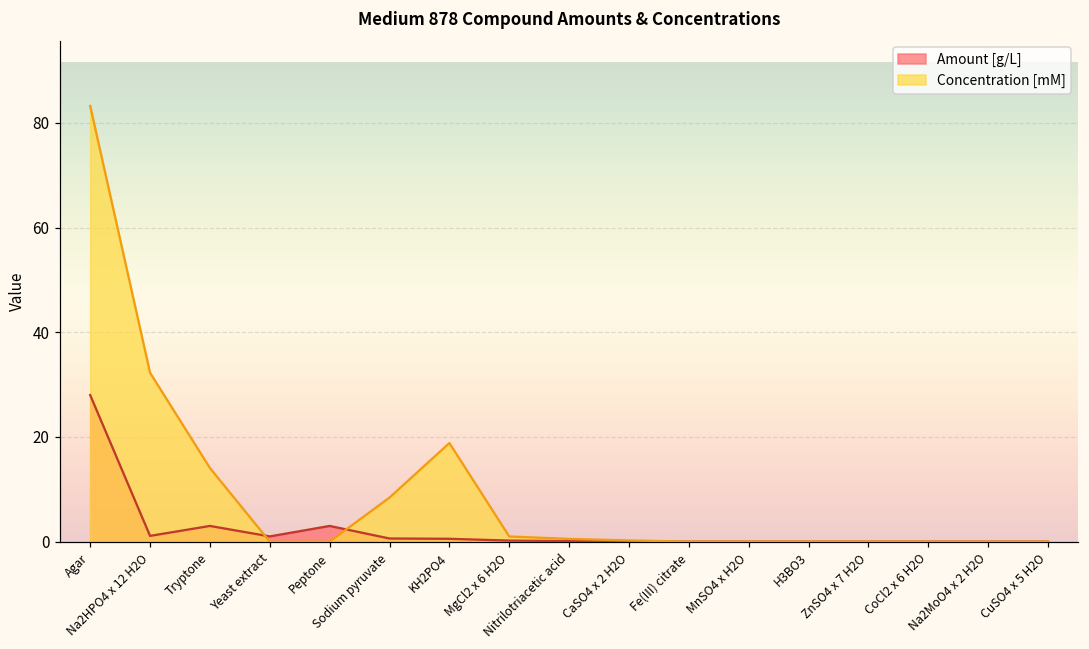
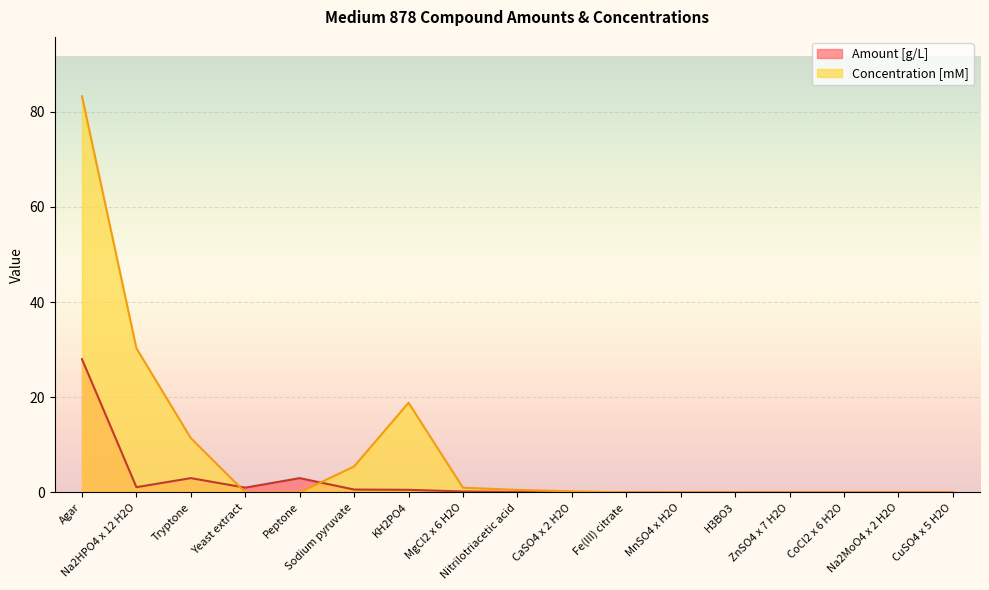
  {
    "Amount [g/L]": {
      "Agar": 28,
      "Na2HPO4 x 12 H2O": 1,
      "Tryptone": 3,
      "Yeast extract": 1,
      "Peptone": 3,
      "Sodium pyruvate": 1,
      "KH2PO4": 1,
      "MgCl2 x 6 H2O": 0
    },
    "Concentration [mM]": {
      "Agar": 83,
-     "Na2HPO4 x 12 H2O": 32,
-     "Tryptone": 14,
+     "Na2HPO4 x 12 H2O": 30,
+     "Tryptone": 11,
      "Yeast extract": 0,
      "Peptone": 0,
-     "Sodium pyruvate": 8,
+     "Sodium pyruvate": 5,
      "KH2PO4": 19,
      "MgCl2 x 6 H2O": 1
    }
  }
